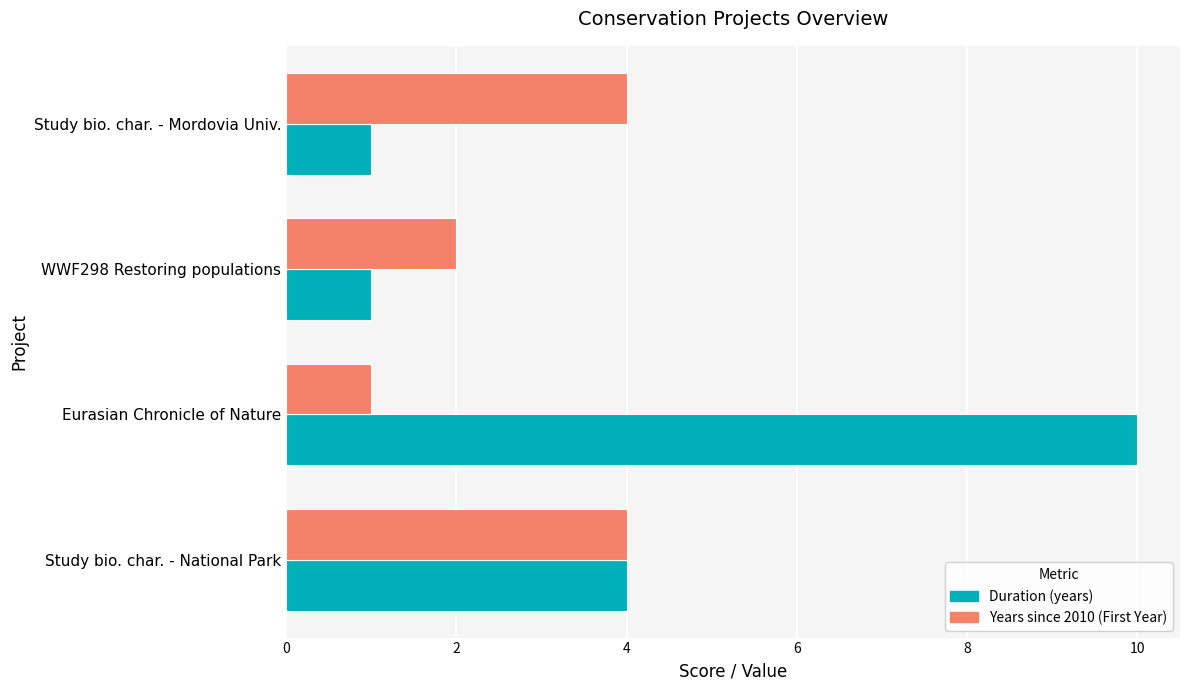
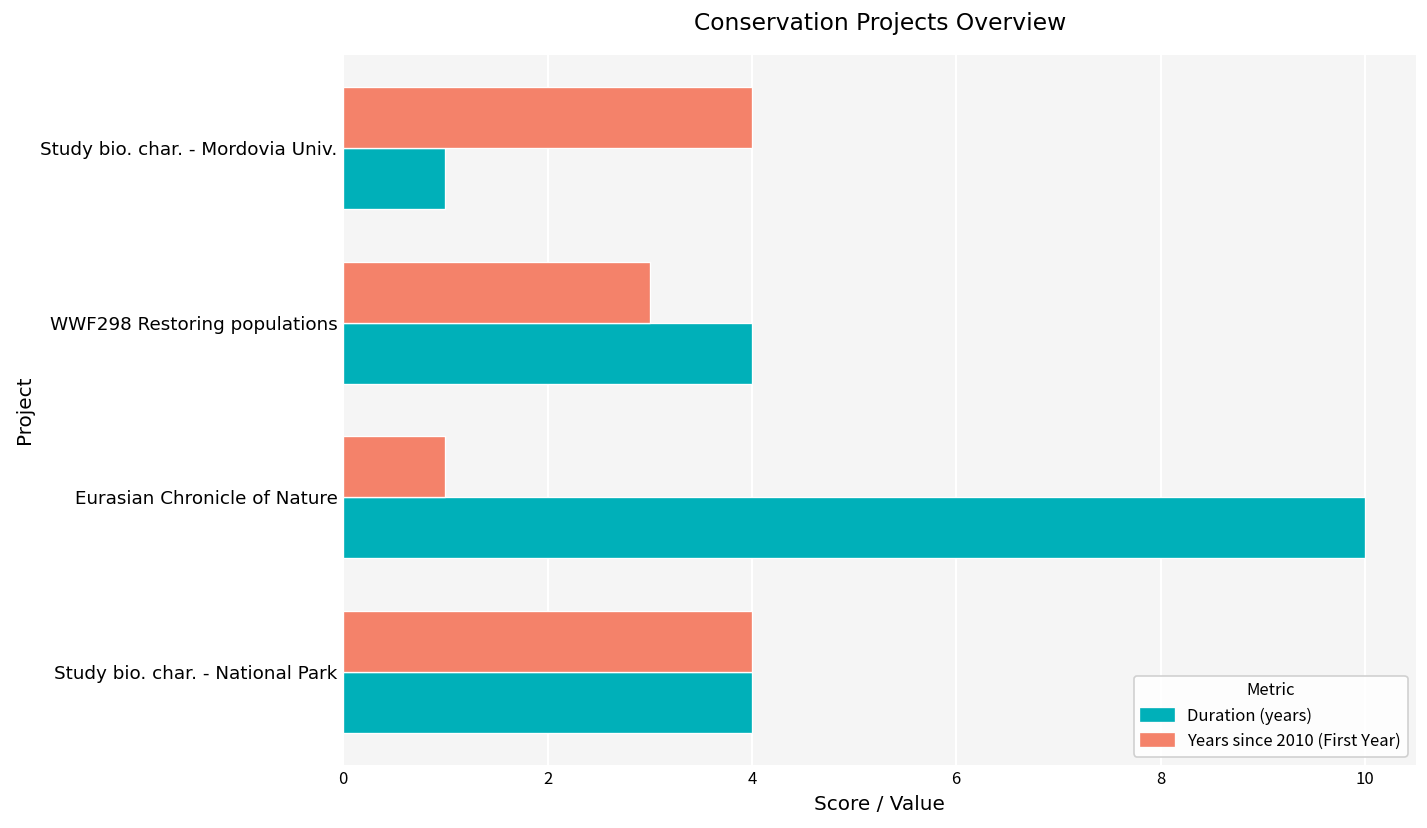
  {
    "Duration (years)": {
      "Study bio. char. - Mordovia Univ.": 1,
-     "WWF298 Restoring populations": 1,
+     "WWF298 Restoring populations": 4,
      "Eurasian Chronicle of Nature": 10,
      "Study bio. char. - National Park": 4
    },
    "Years since 2010 (First Year)": {
      "Study bio. char. - Mordovia Univ.": 4.0,
-     "WWF298 Restoring populations": 2.0,
+     "WWF298 Restoring populations": 3.0,
      "Eurasian Chronicle of Nature": 1.0,
      "Study bio. char. - National Park": 4.0
    }
  }
